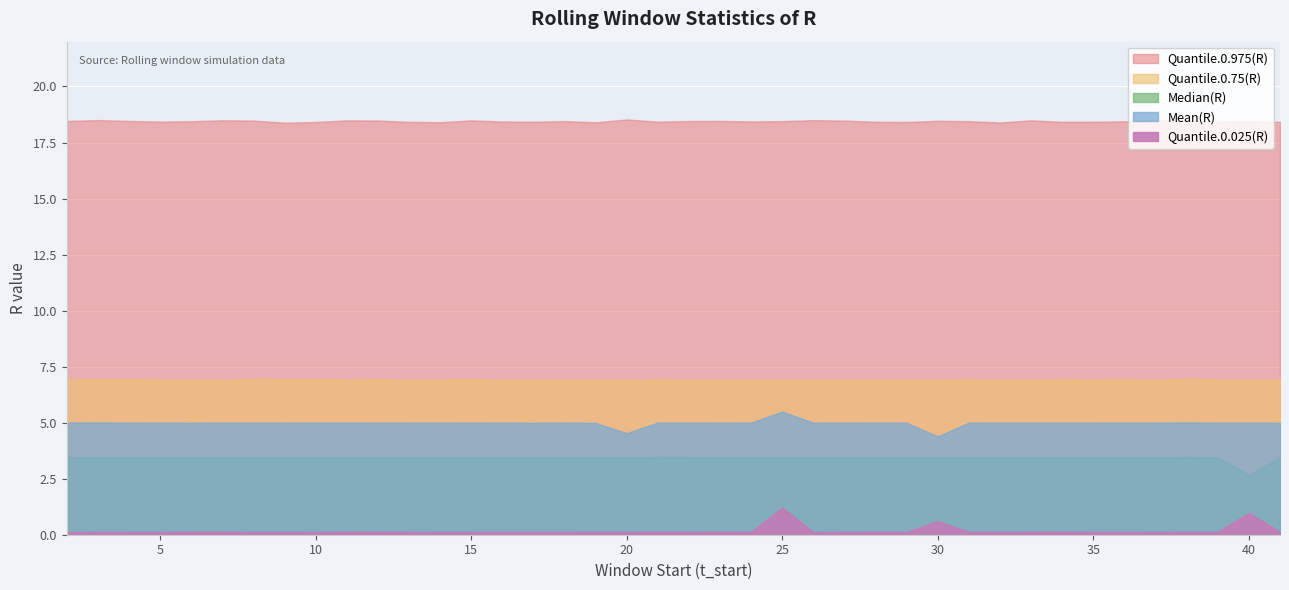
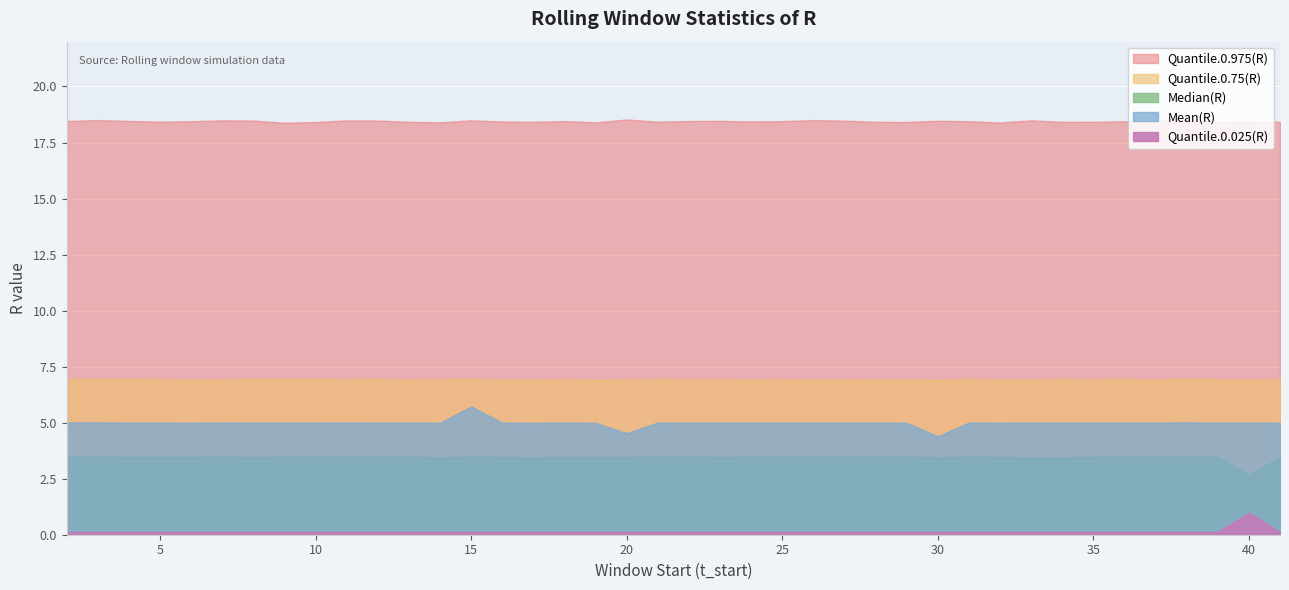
  {
    "Median(R)": {
      "5": 3.5,
      "10": 3.5,
      "15": 3.5,
      "20": 3.5,
      "25": 3.5,
      "30": 3.5,
      "35": 3.5,
      "40": 2.7
    },
    "Mean(R)": {
      "5": 5.0,
      "10": 5.0,
-     "15": 5.0,
+     "15": 5.7,
      "20": 4.5,
-     "25": 5.5,
+     "25": 5.0,
      "30": 4.4,
      "35": 5.0,
      "40": 5.0
    },
    "Quantile.0.025(R)": {
      "5": 0.1,
      "10": 0.1,
      "15": 0.1,
      "20": 0.1,
-     "25": 1.2,
-     "30": 0.6,
+     "25": 0.1,
+     "30": 0.1,
      "35": 0.1,
      "40": 1.0
    }
  }
